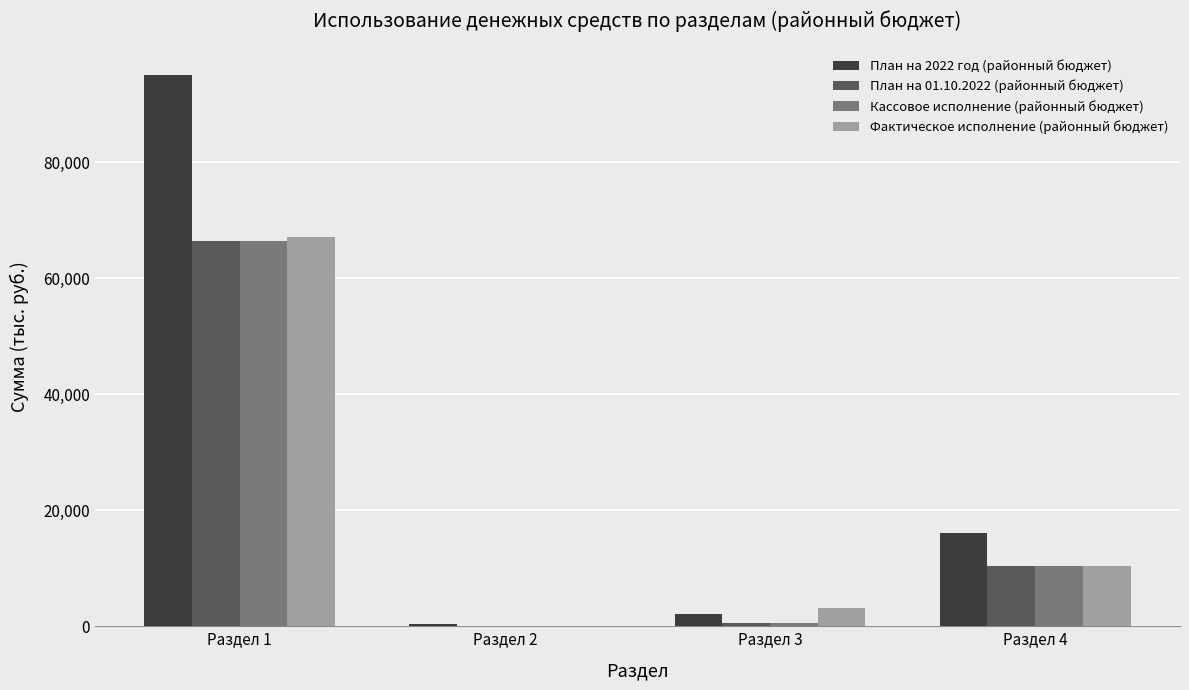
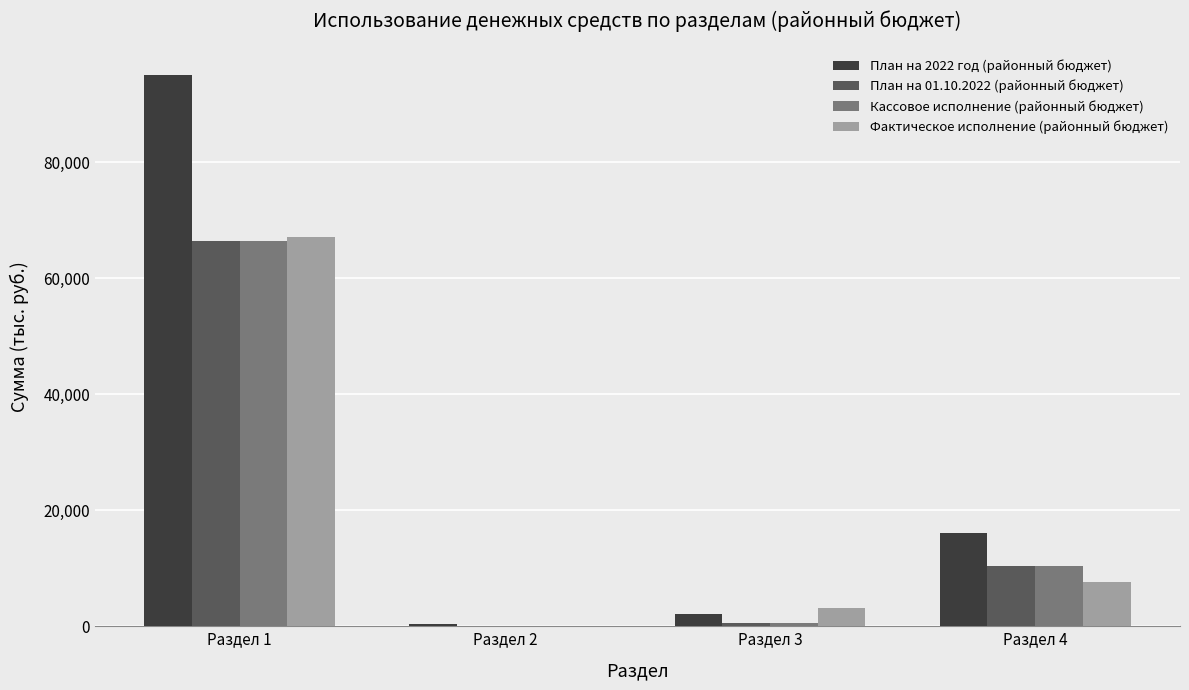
  {
    "Фактическое исполнение (районный бюджет)": {
      "Раздел 1": "67,000",
      "Раздел 3": "3,000",
-     "Раздел 4": "10,000"
+     "Раздел 4": "8,000"
    }
  }
